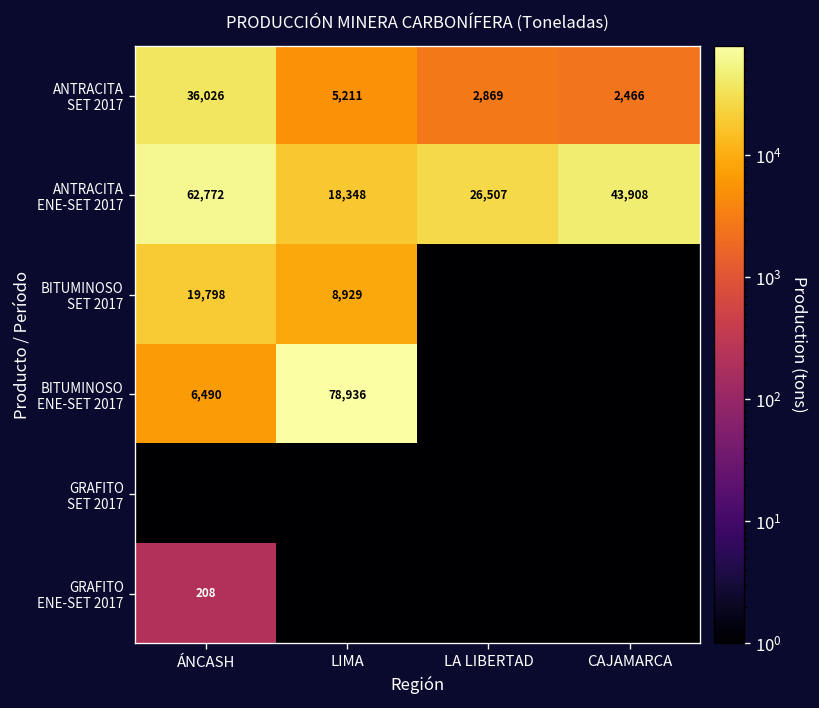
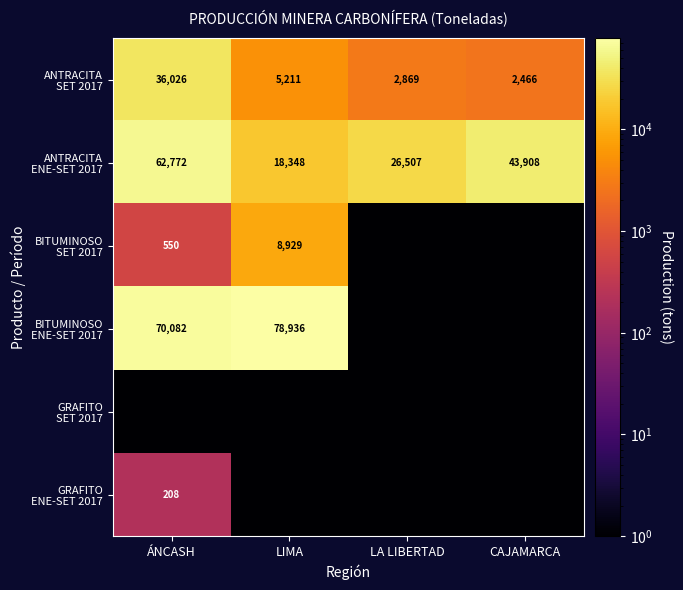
  {
    "ANTRACITA SET 2017": {
      "ÁNCASH": "36,026",
      "LIMA": "5,211",
      "LA LIBERTAD": "2,869",
      "CAJAMARCA": "2,466"
    },
    "ANTRACITA ENE-SET 2017": {
      "ÁNCASH": "62,772",
      "LIMA": "18,348",
      "LA LIBERTAD": "26,507",
      "CAJAMARCA": "43,908"
    },
    "BITUMINOSO SET 2017": {
-     "ÁNCASH": "19,798",
+     "ÁNCASH": "550",
      "LIMA": "8,929"
    },
    "BITUMINOSO ENE-SET 2017": {
-     "ÁNCASH": "6,490",
+     "ÁNCASH": "70,082",
      "LIMA": "78,936"
    },
    "GRAFITO ENE-SET 2017": {
      "ÁNCASH": "208"
    }
  }
